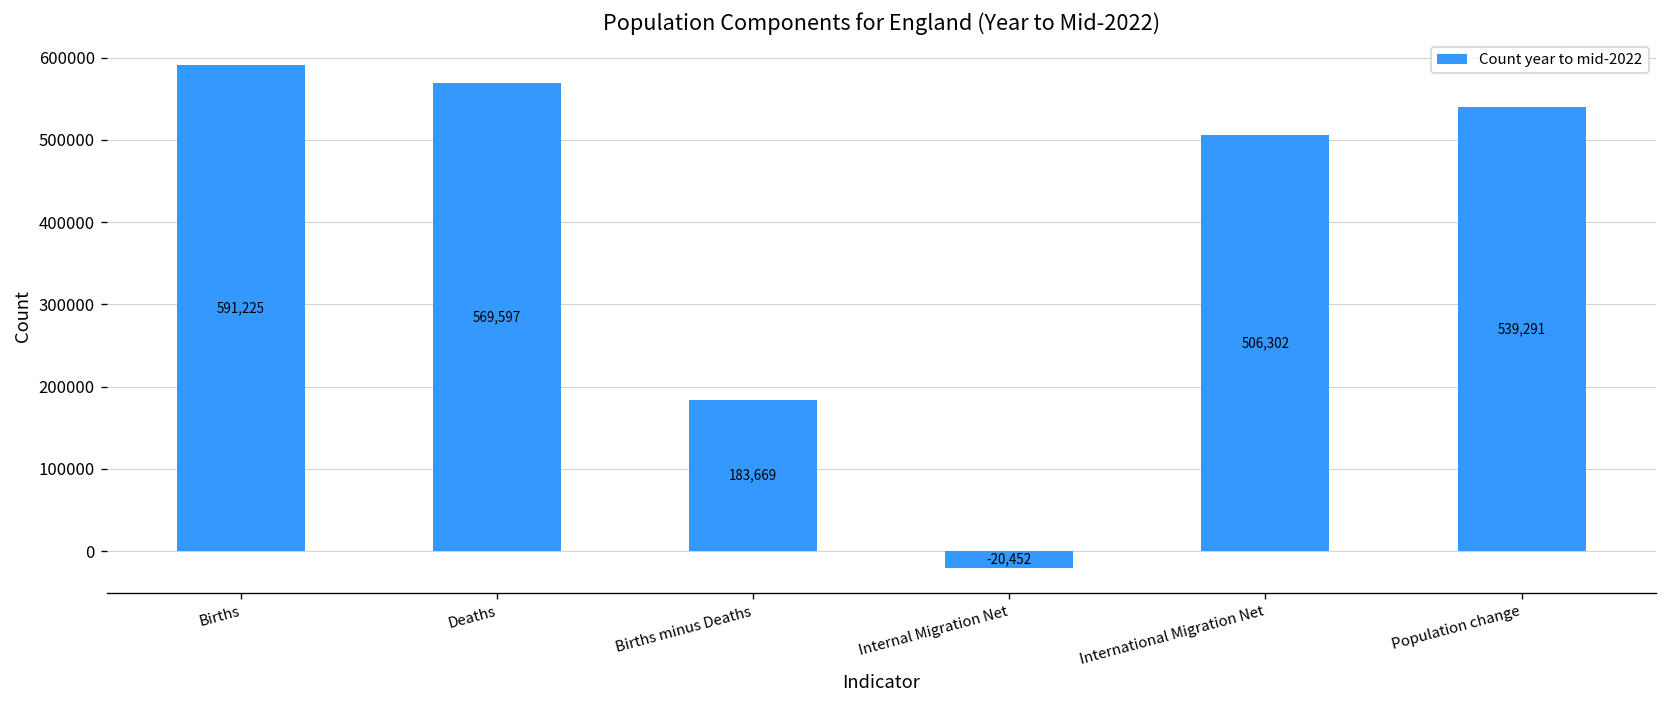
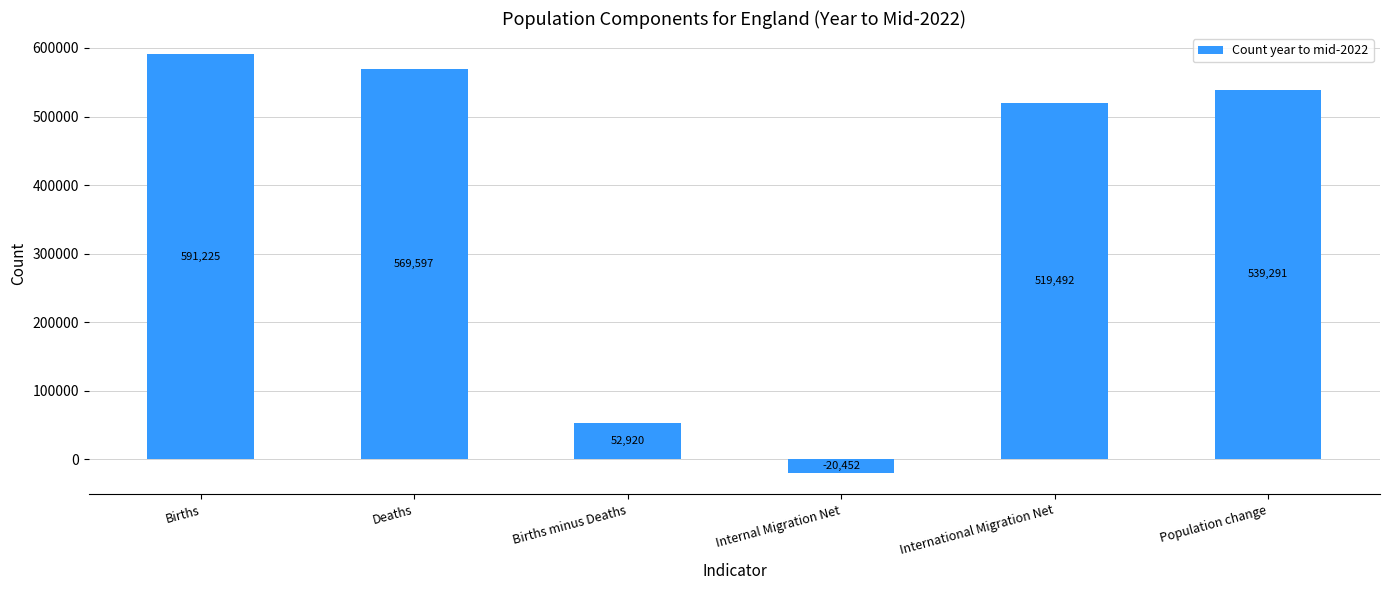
  {
    "Births": "591,225",
    "Deaths": "569,597",
-   "Births minus Deaths": "183,669",
+   "Births minus Deaths": "52,920",
    "Internal Migration Net": "-20,452",
-   "International Migration Net": "506,302",
+   "International Migration Net": "519,492",
    "Population change": "539,291"
  }
